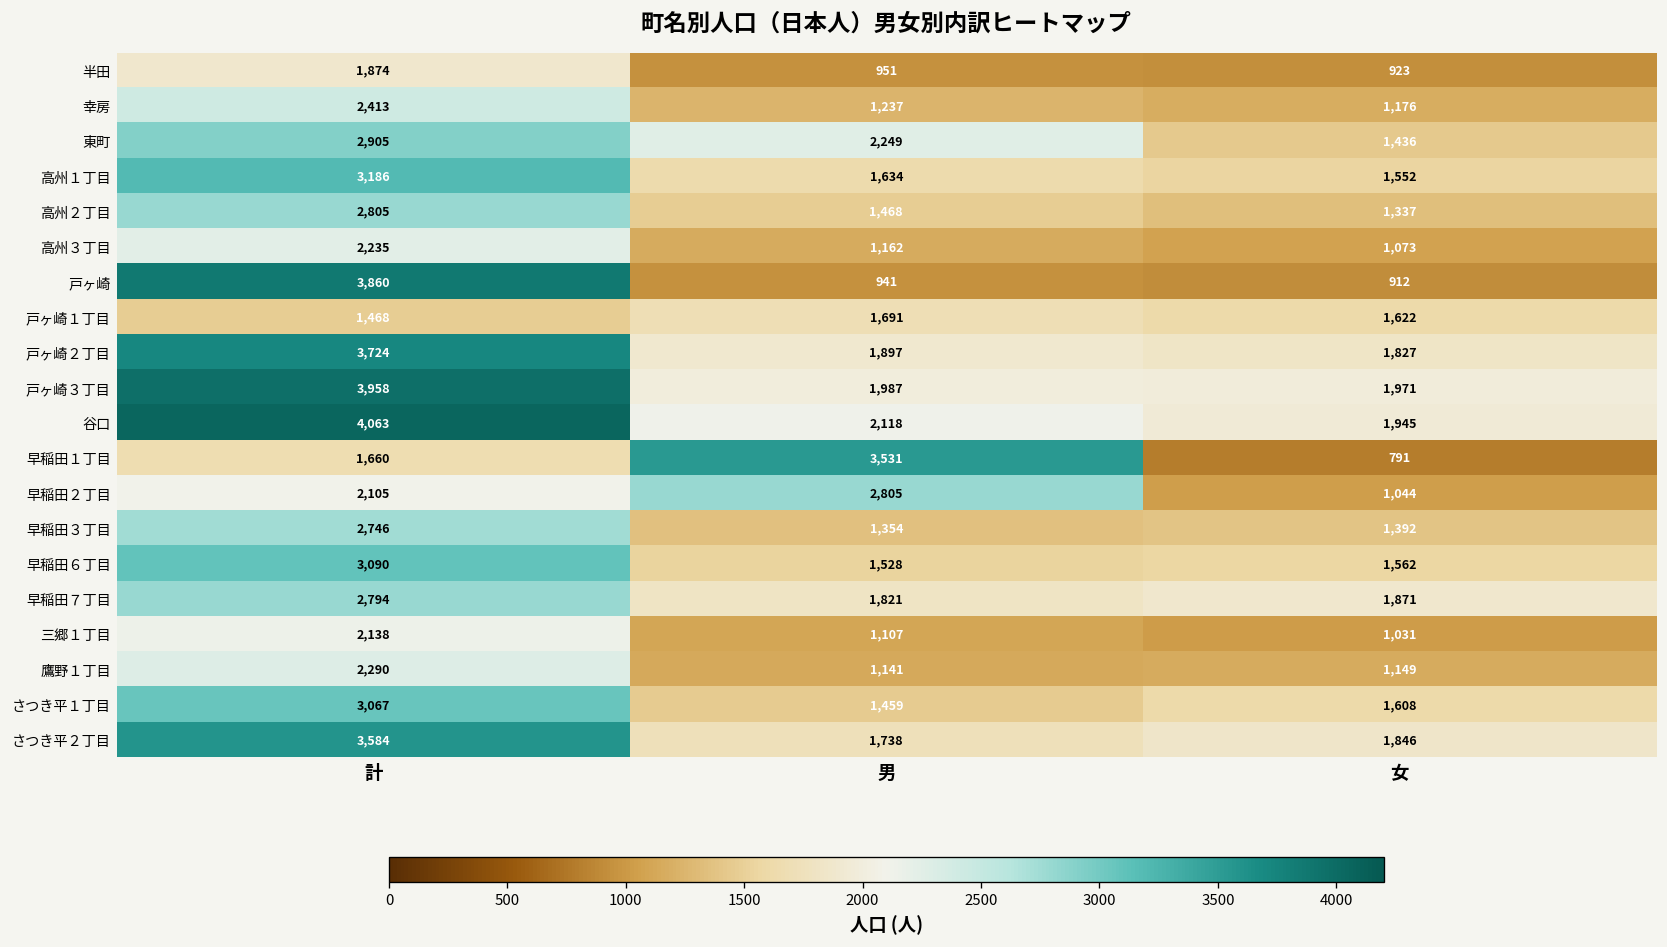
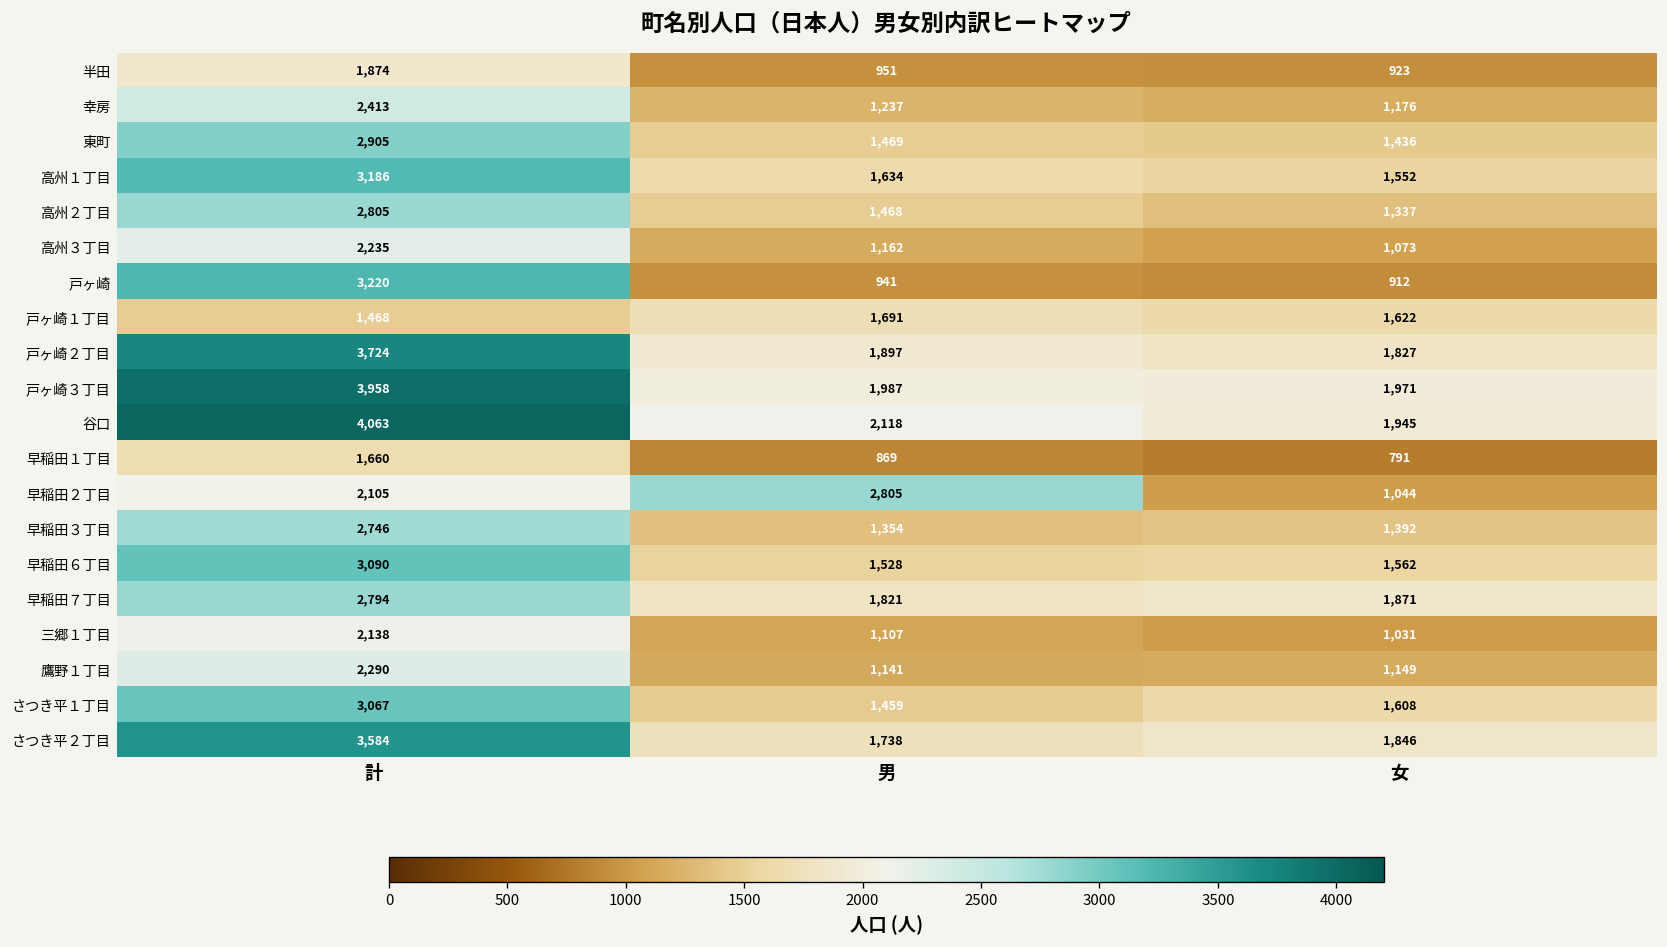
  {
    "半田": {
      "計": "1,874",
      "男": "951",
      "女": "923"
    },
    "幸房": {
      "計": "2,413",
      "男": "1,237",
      "女": "1,176"
    },
    "東町": {
      "計": "2,905",
-     "男": "2,249",
+     "男": "1,469",
      "女": "1,436"
    },
    "高州１丁目": {
      "計": "3,186",
      "男": "1,634",
      "女": "1,552"
    },
    "高州２丁目": {
      "計": "2,805",
      "男": "1,468",
      "女": "1,337"
    },
    "高州３丁目": {
      "計": "2,235",
      "男": "1,162",
      "女": "1,073"
    },
    "戸ヶ崎": {
-     "計": "3,860",
+     "計": "3,220",
      "男": "941",
      "女": "912"
    },
    "戸ヶ崎１丁目": {
      "計": "1,468",
      "男": "1,691",
      "女": "1,622"
    },
    "戸ヶ崎２丁目": {
      "計": "3,724",
      "男": "1,897",
      "女": "1,827"
    },
    "戸ヶ崎３丁目": {
      "計": "3,958",
      "男": "1,987",
      "女": "1,971"
    },
    "谷口": {
      "計": "4,063",
      "男": "2,118",
      "女": "1,945"
    },
    "早稲田１丁目": {
      "計": "1,660",
-     "男": "3,531",
+     "男": "869",
      "女": "791"
    },
    "早稲田２丁目": {
      "計": "2,105",
      "男": "2,805",
      "女": "1,044"
    },
    "早稲田３丁目": {
      "計": "2,746",
      "男": "1,354",
      "女": "1,392"
    },
    "早稲田６丁目": {
      "計": "3,090",
      "男": "1,528",
      "女": "1,562"
    },
    "早稲田７丁目": {
      "計": "2,794",
      "男": "1,821",
      "女": "1,871"
    },
    "三郷１丁目": {
      "計": "2,138",
      "男": "1,107",
      "女": "1,031"
    },
    "鷹野１丁目": {
      "計": "2,290",
      "男": "1,141",
      "女": "1,149"
    },
    "さつき平１丁目": {
      "計": "3,067",
      "男": "1,459",
      "女": "1,608"
    },
    "さつき平２丁目": {
      "計": "3,584",
      "男": "1,738",
      "女": "1,846"
    }
  }
